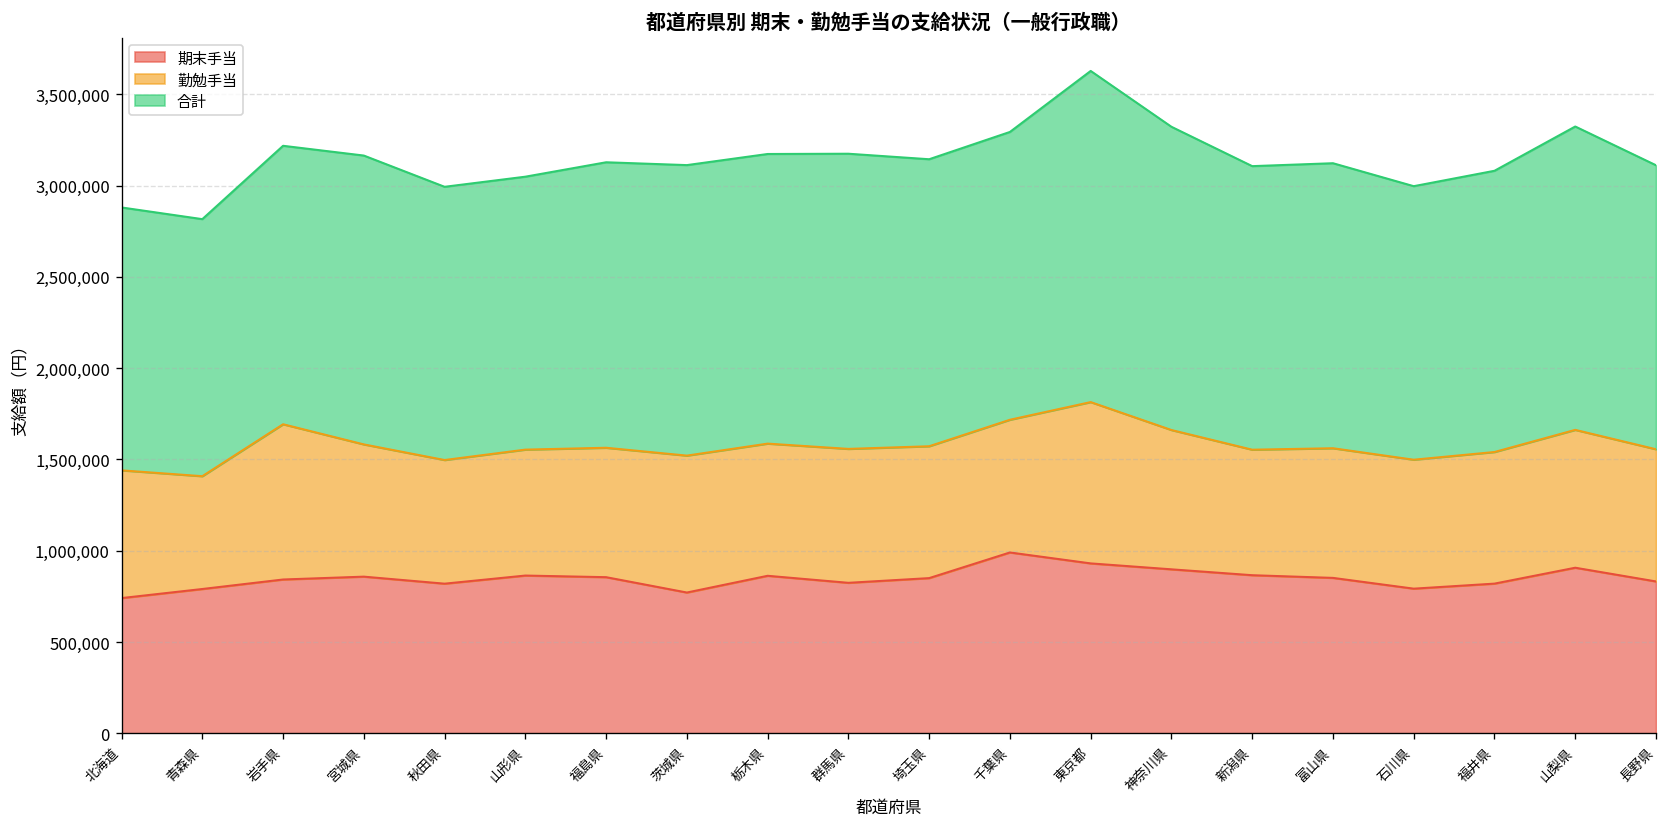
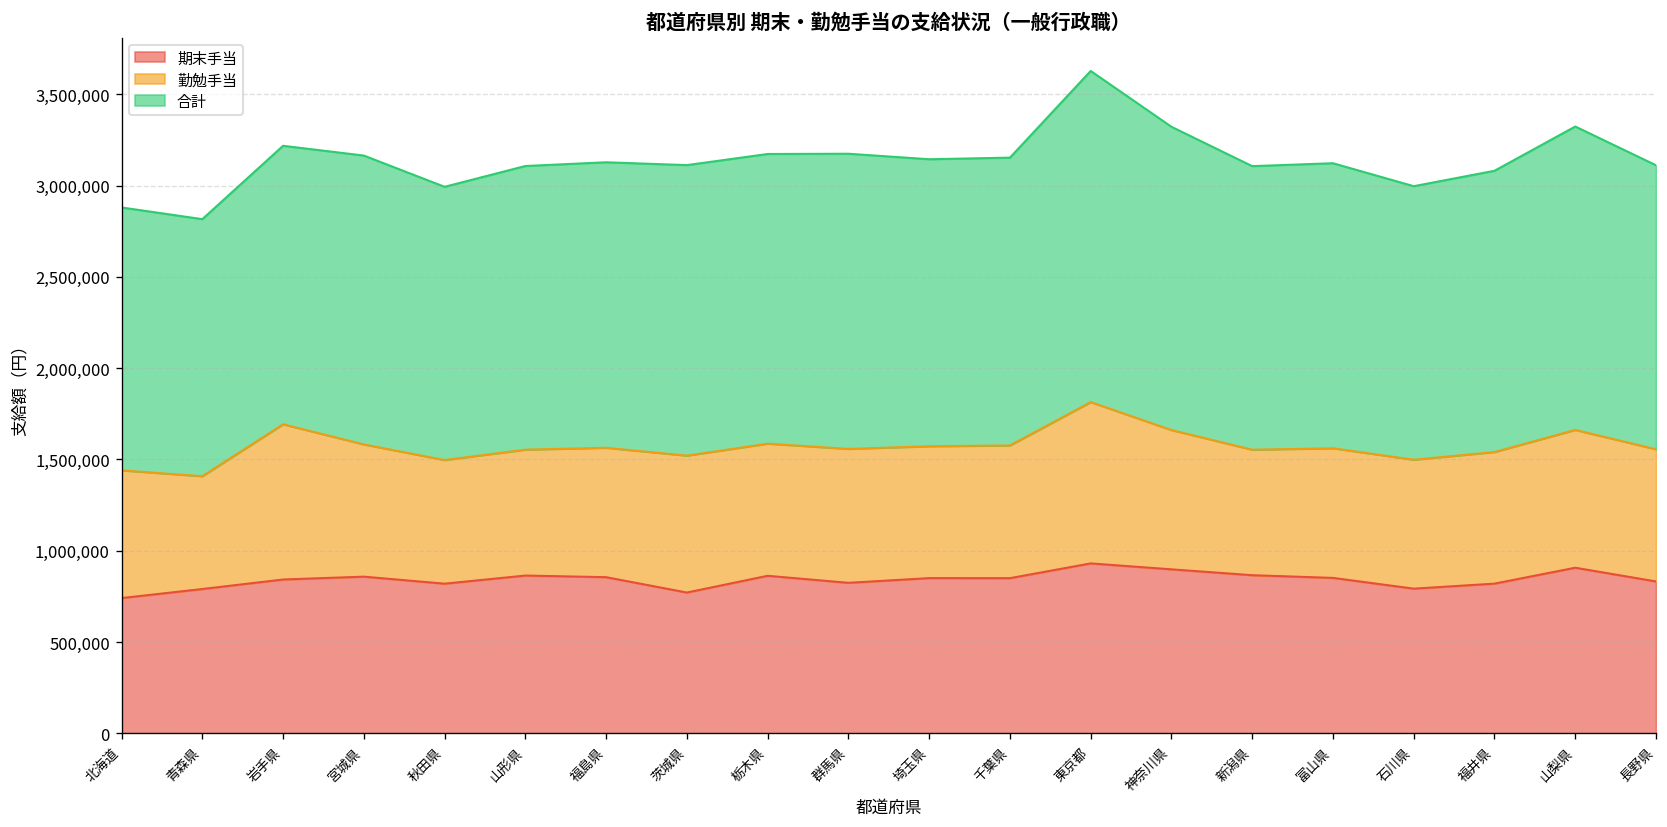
  {
    "期末手当": {
      "北海道": "740,000",
      "青森県": "790,000",
      "岩手県": "840,000",
      "宮城県": "860,000",
      "秋田県": "820,000",
      "山形県": "860,000",
      "福島県": "860,000",
      "茨城県": "770,000",
      "栃木県": "860,000",
      "群馬県": "820,000",
      "埼玉県": "850,000",
-     "千葉県": "990,000",
+     "千葉県": "850,000",
      "東京都": "930,000",
      "神奈川県": "900,000",
      "新潟県": "870,000",
      "富山県": "850,000",
      "石川県": "790,000",
      "福井県": "820,000",
      "山梨県": "910,000",
      "長野県": "830,000"
    },
    "勤勉手当": {
      "北海道": "700,000",
      "青森県": "620,000",
      "岩手県": "850,000",
      "宮城県": "720,000",
      "秋田県": "680,000",
      "山形県": "690,000",
      "福島県": "710,000",
      "茨城県": "750,000",
      "栃木県": "720,000",
      "群馬県": "730,000",
      "埼玉県": "720,000",
      "千葉県": "730,000",
      "東京都": "880,000",
      "神奈川県": "760,000",
      "新潟県": "690,000",
      "富山県": "710,000",
      "石川県": "710,000",
      "福井県": "720,000",
      "山梨県": "760,000",
      "長野県": "720,000"
    },
    "合計": {
      "北海道": "1,440,000",
      "青森県": "1,410,000",
      "岩手県": "1,530,000",
      "宮城県": "1,580,000",
      "秋田県": "1,500,000",
-     "山形県": "1,500,000",
+     "山形県": "1,550,000",
      "福島県": "1,560,000",
      "茨城県": "1,590,000",
      "栃木県": "1,590,000",
      "群馬県": "1,620,000",
      "埼玉県": "1,570,000",
      "千葉県": "1,580,000",
      "東京都": "1,810,000",
      "神奈川県": "1,660,000",
      "新潟県": "1,550,000",
      "富山県": "1,560,000",
      "石川県": "1,500,000",
      "福井県": "1,540,000",
      "山梨県": "1,660,000",
      "長野県": "1,560,000"
    }
  }
